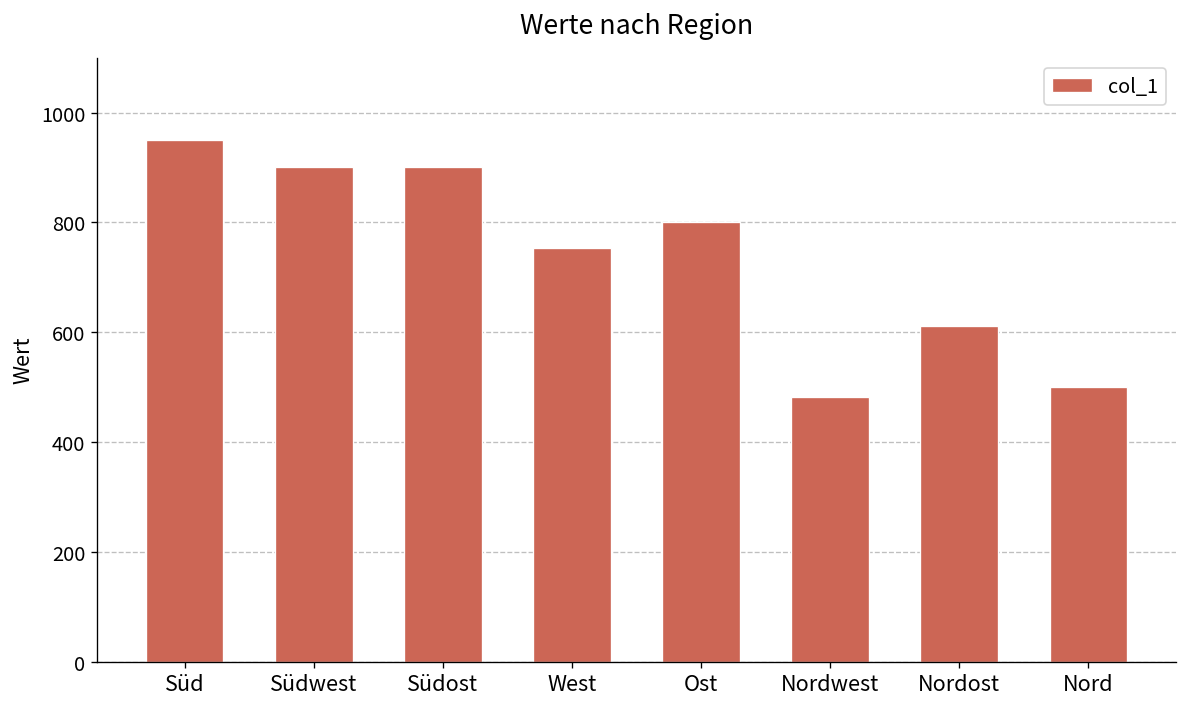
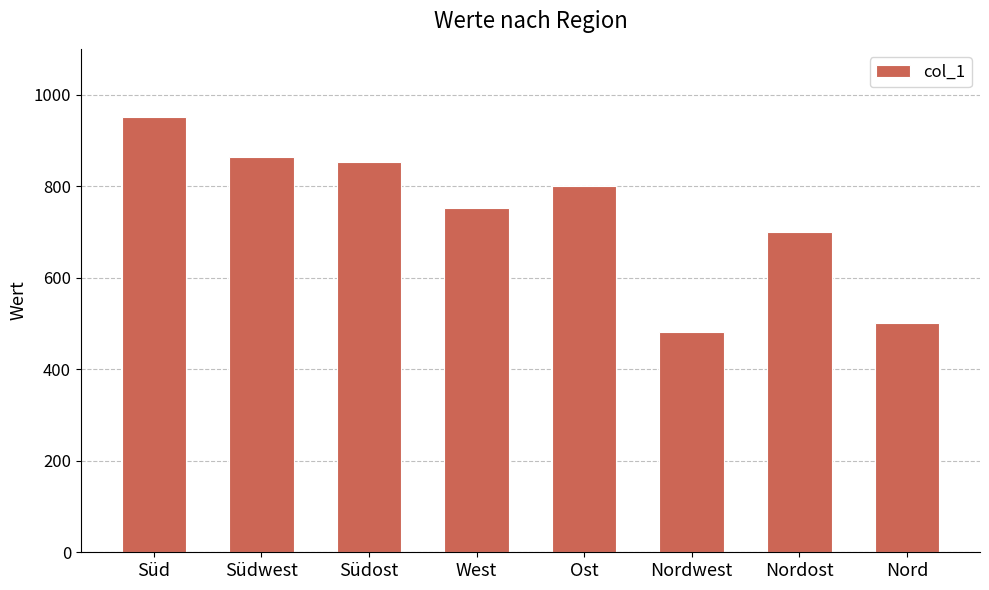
  {
    "Süd": 950,
-   "Südwest": 900,
-   "Südost": 900,
+   "Südwest": 860,
+   "Südost": 850,
    "West": 750,
    "Ost": 800,
    "Nordwest": 480,
-   "Nordost": 610,
+   "Nordost": 700,
    "Nord": 500
  }
